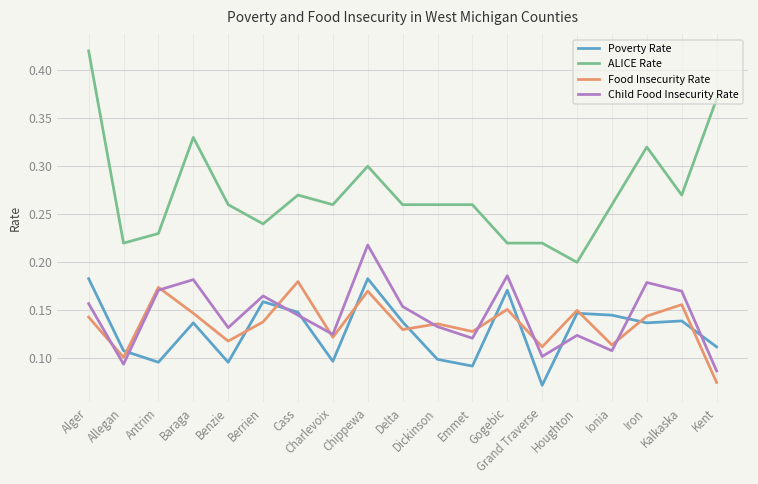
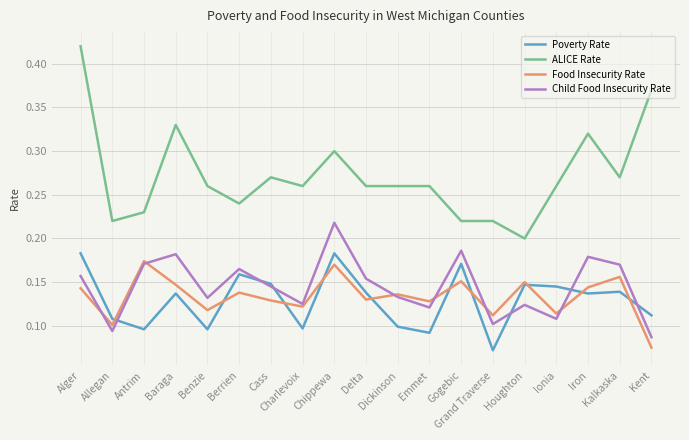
  {
    "Poverty Rate": {
      "Alger": 0.18,
      "Allegan": 0.11,
      "Antrim": 0.10,
      "Baraga": 0.14,
      "Benzie": 0.10,
      "Berrien": 0.16,
      "Cass": 0.15,
      "Charlevoix": 0.10,
      "Chippewa": 0.18,
      "Delta": 0.14,
      "Dickinson": 0.10,
      "Emmet": 0.09,
      "Gogebic": 0.17,
      "Grand Traverse": 0.07,
      "Houghton": 0.15,
      "Ionia": 0.15,
      "Iron": 0.14,
      "Kalkaska": 0.14,
      "Kent": 0.11
    },
    "ALICE Rate": {
      "Alger": 0.42,
      "Allegan": 0.22,
      "Antrim": 0.23,
      "Baraga": 0.33,
      "Benzie": 0.26,
      "Berrien": 0.24,
      "Cass": 0.27,
      "Charlevoix": 0.26,
      "Chippewa": 0.30,
      "Delta": 0.26,
      "Dickinson": 0.26,
      "Emmet": 0.26,
      "Gogebic": 0.22,
      "Grand Traverse": 0.22,
      "Houghton": 0.20,
      "Ionia": 0.26,
      "Iron": 0.32,
      "Kalkaska": 0.27
    },
    "Food Insecurity Rate": {
      "Alger": 0.14,
      "Allegan": 0.10,
      "Antrim": 0.17,
      "Baraga": 0.15,
      "Benzie": 0.12,
      "Berrien": 0.14,
-     "Cass": 0.18,
+     "Cass": 0.13,
      "Charlevoix": 0.12,
      "Chippewa": 0.17,
      "Delta": 0.13,
      "Dickinson": 0.14,
      "Emmet": 0.13,
      "Gogebic": 0.15,
      "Grand Traverse": 0.11,
      "Houghton": 0.15,
      "Ionia": 0.11,
      "Iron": 0.14,
      "Kalkaska": 0.16,
      "Kent": 0.08
    },
    "Child Food Insecurity Rate": {
      "Alger": 0.16,
      "Allegan": 0.09,
      "Antrim": 0.17,
      "Baraga": 0.18,
      "Benzie": 0.13,
      "Berrien": 0.17,
      "Cass": 0.15,
      "Charlevoix": 0.13,
      "Chippewa": 0.22,
      "Delta": 0.15,
      "Dickinson": 0.13,
      "Emmet": 0.12,
      "Gogebic": 0.19,
      "Grand Traverse": 0.10,
      "Houghton": 0.12,
      "Ionia": 0.11,
      "Iron": 0.18,
      "Kalkaska": 0.17,
      "Kent": 0.09
    }
  }
